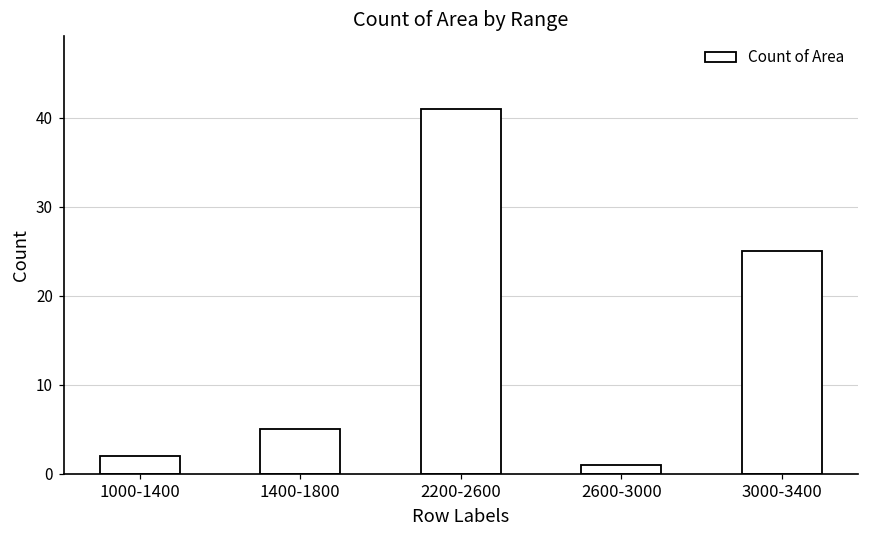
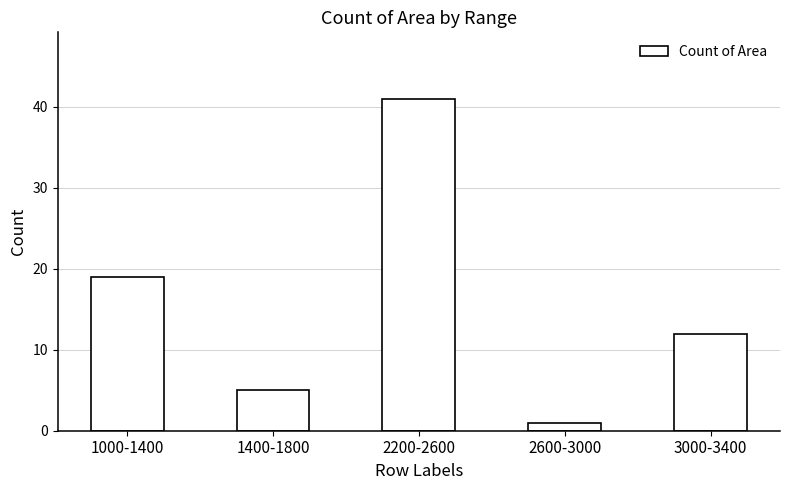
  {
-   "1000-1400": 2,
+   "1000-1400": 19,
    "1400-1800": 5,
    "2200-2600": 41,
    "2600-3000": 1,
-   "3000-3400": 25
+   "3000-3400": 12
  }
